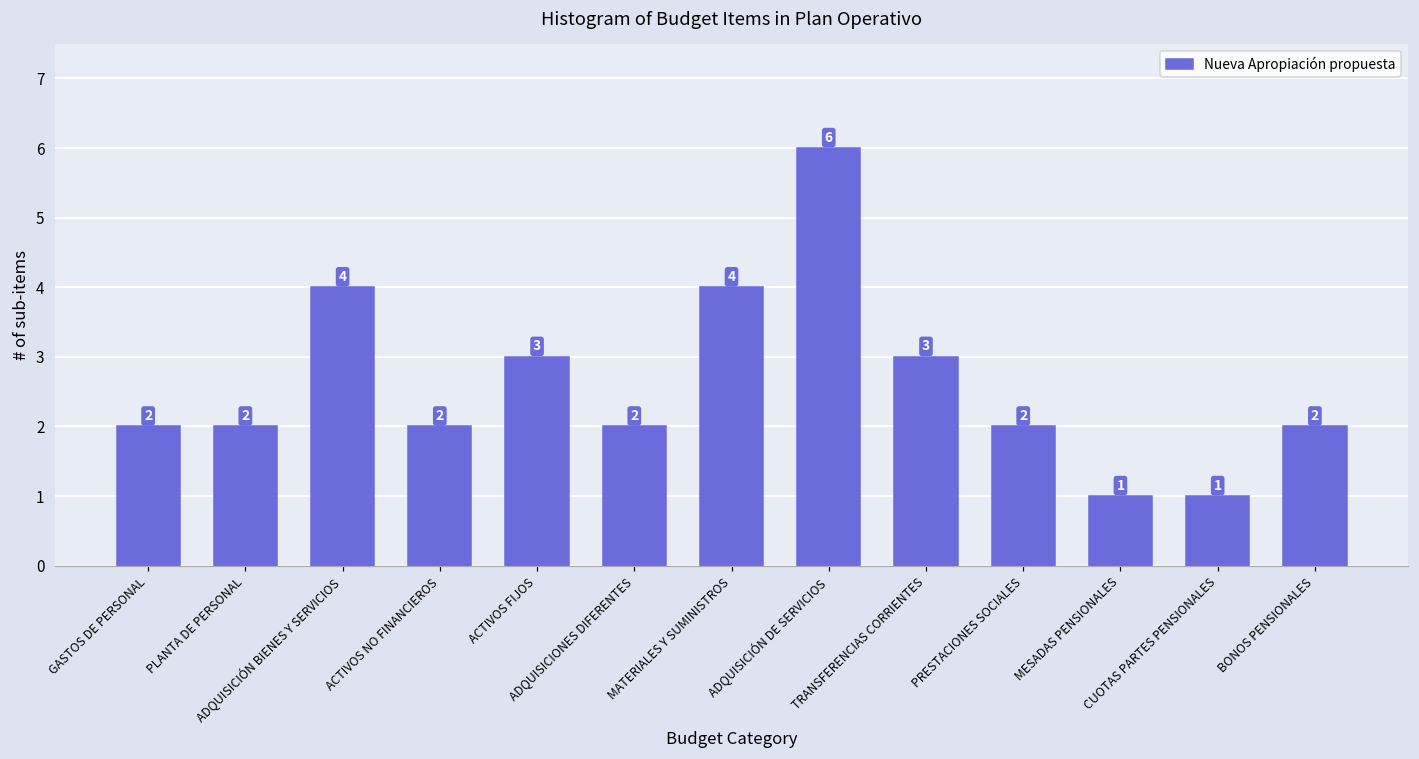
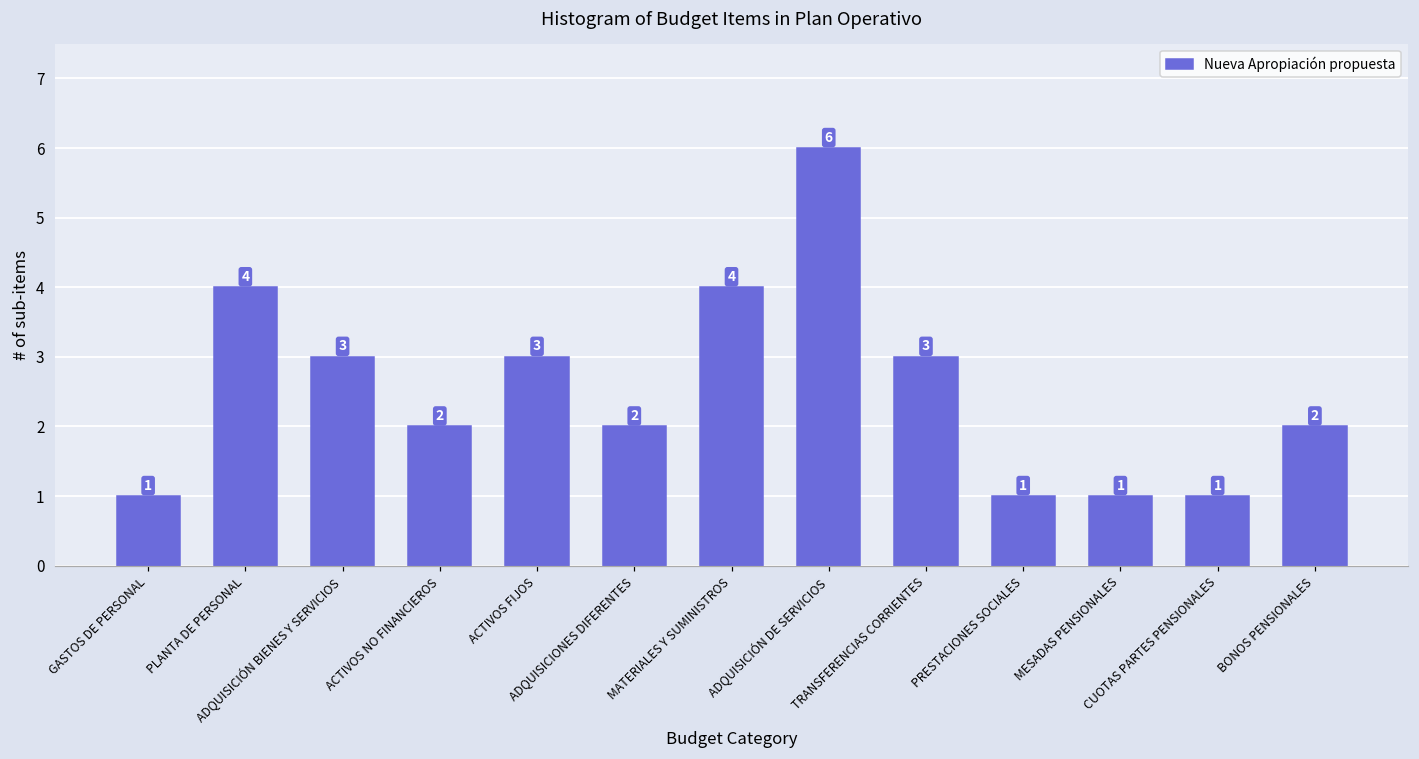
  {
-   "GASTOS DE PERSONAL": 2,
-   "PLANTA DE PERSONAL": 2,
-   "ADQUISICIÓN BIENES Y SERVICIOS": 4,
-   "PRESTACIONES SOCIALES": 2
+   "GASTOS DE PERSONAL": 1,
+   "PLANTA DE PERSONAL": 4,
+   "ADQUISICIÓN BIENES Y SERVICIOS": 3,
+   "PRESTACIONES SOCIALES": 1
  }
